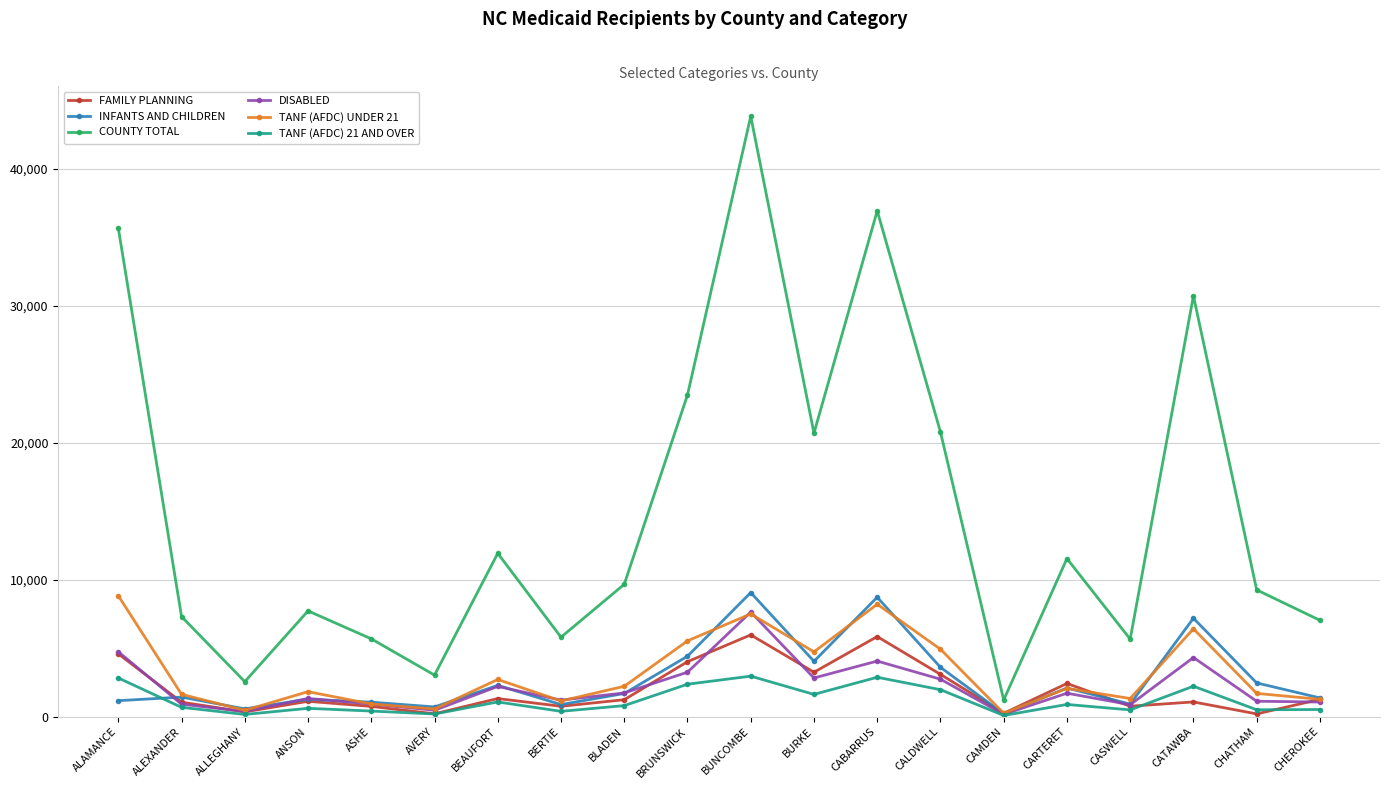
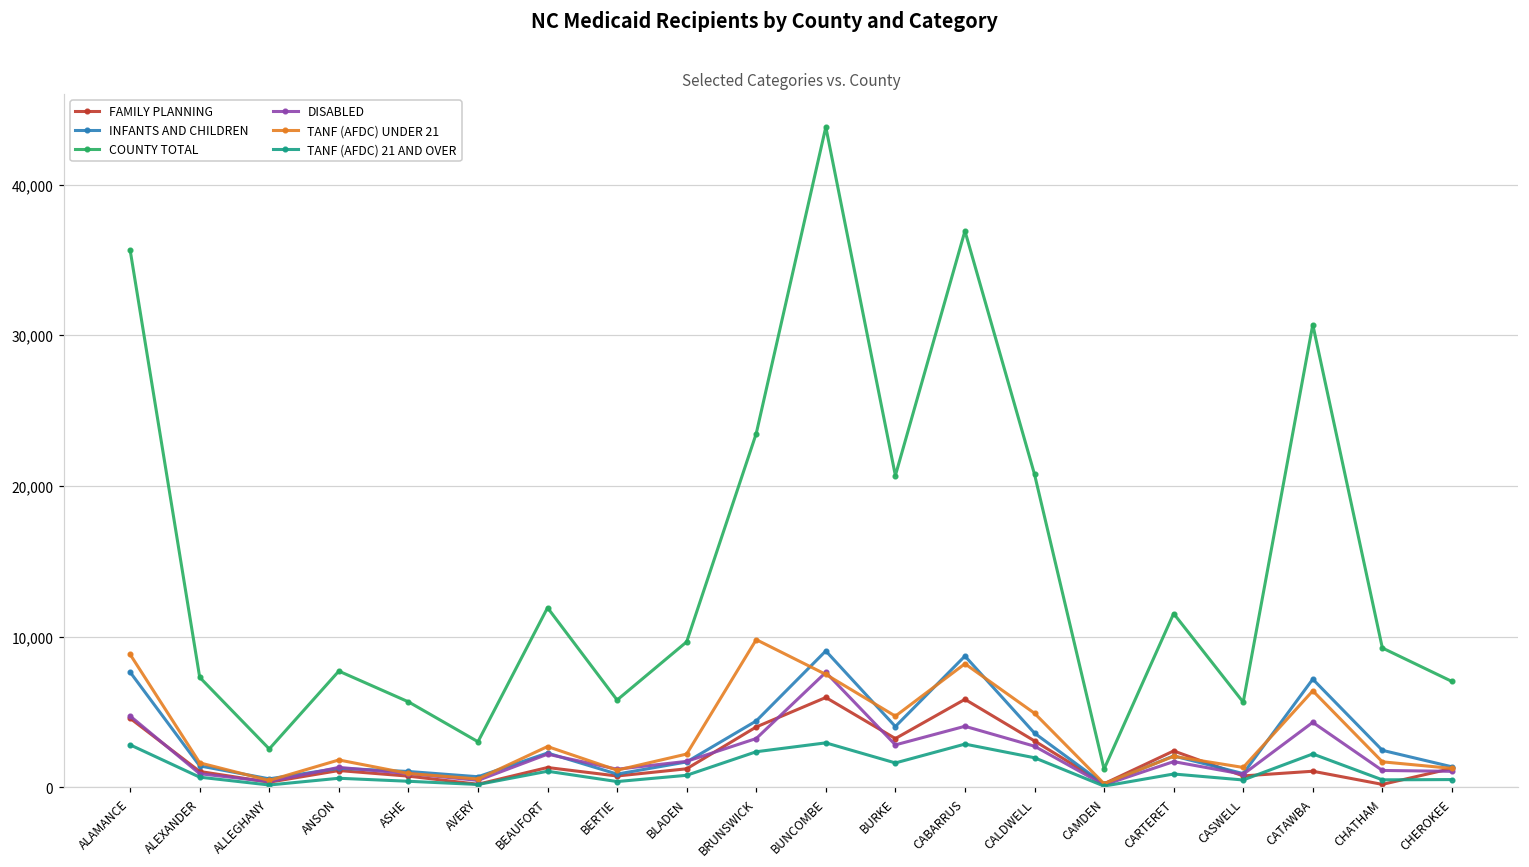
  {
    "FAMILY PLANNING": {
      "BEAUFORT": "1,300",
      "BLADEN": "1,200",
      "BRUNSWICK": "4,000",
      "BUNCOMBE": "6,000",
      "BURKE": "3,200",
      "CABARRUS": "5,800",
      "CALDWELL": "3,100",
      "CARTERET": "2,400",
      "CATAWBA": "1,100",
      "CHATHAM": "200"
    },
    "INFANTS AND CHILDREN": {
-     "ALAMANCE": "1,200",
+     "ALAMANCE": "7,700",
      "ALEXANDER": "1,400",
      "BRUNSWICK": "4,400",
      "BUNCOMBE": "9,100",
      "BURKE": "4,000",
      "CABARRUS": "8,700",
      "CALDWELL": "3,600",
      "CATAWBA": "7,200",
      "CHATHAM": "2,500"
    },
    "DISABLED": {
      "BRUNSWICK": "3,200",
      "BURKE": "2,800",
      "CABARRUS": "4,100",
      "CALDWELL": "2,700",
      "CARTERET": "1,700",
      "CATAWBA": "4,300",
      "CHATHAM": "1,100",
      "CHEROKEE": "1,100"
    },
    "TANF (AFDC) UNDER 21": {
      "ALAMANCE": "8,800",
      "ALEXANDER": "1,600",
      "ANSON": "1,800",
      "BEAUFORT": "2,700",
      "BLADEN": "2,200",
-     "BRUNSWICK": "5,500",
+     "BRUNSWICK": "9,800",
      "BURKE": "4,700",
      "CABARRUS": "8,200",
      "CALDWELL": "4,900",
      "CASWELL": "1,300",
      "CATAWBA": "6,400",
      "CHATHAM": "1,700"
    }
  }
